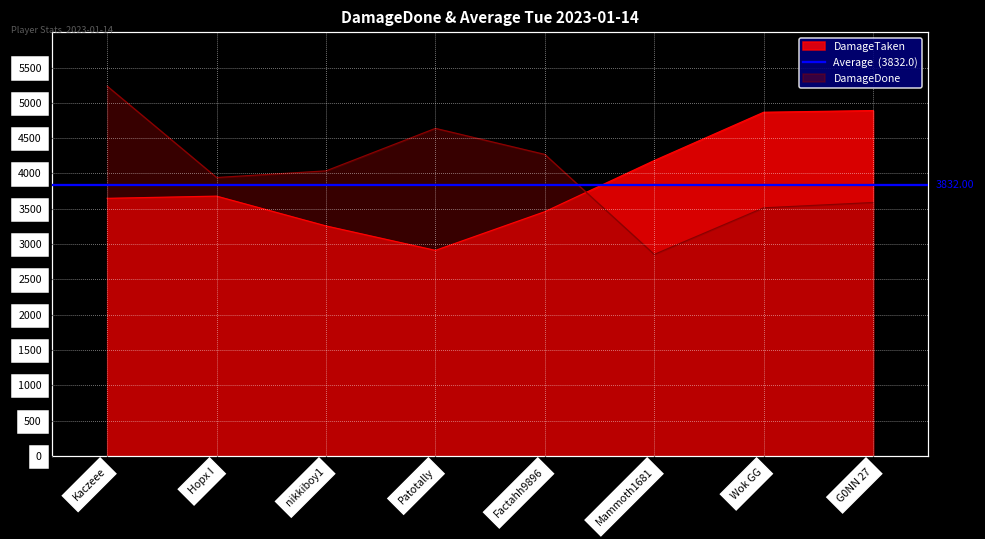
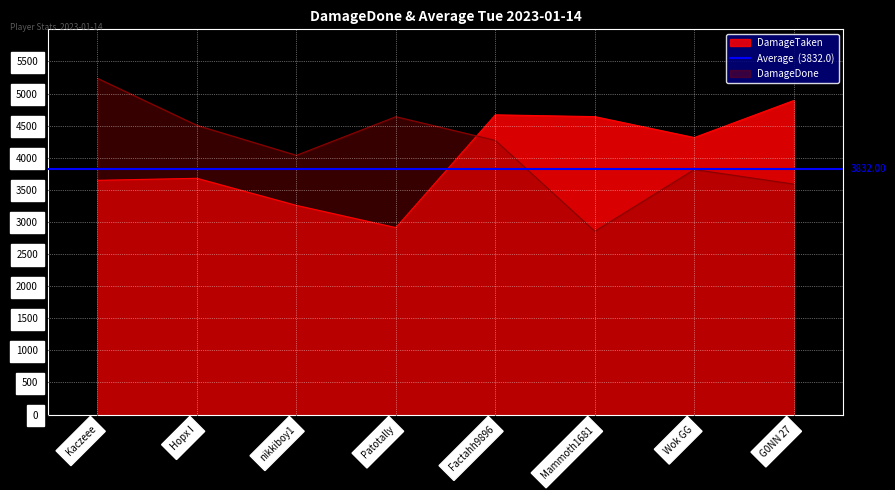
  {
    "DamageTaken": {
      "Kaczeee": 3600,
      "Hopx I": 3700,
      "nikkiboy1": 3300,
      "Patotally": 2900,
-     "Factahh9896": 3500,
-     "Mammoth1681": 4200,
-     "Wok GG": 4900,
+     "Factahh9896": 4700,
+     "Mammoth1681": 4600,
+     "Wok GG": 4300,
      "G0NN 27": 4900
    },
    "DamageDone": {
      "Kaczeee": 5200,
-     "Hopx I": 3900,
+     "Hopx I": 4500,
      "nikkiboy1": 4000,
      "Patotally": 4600,
      "Factahh9896": 4300,
      "Mammoth1681": 2900,
-     "Wok GG": 3500,
+     "Wok GG": 3800,
      "G0NN 27": 3600
    }
  }
